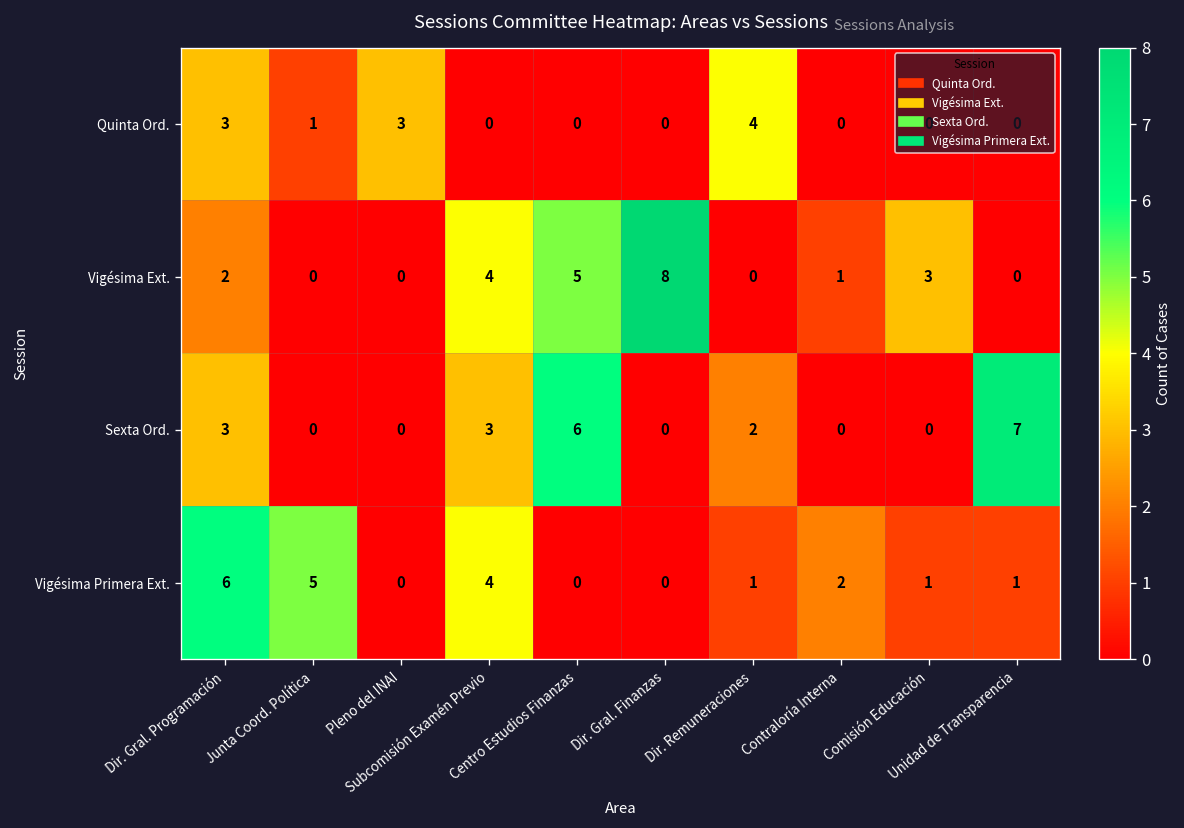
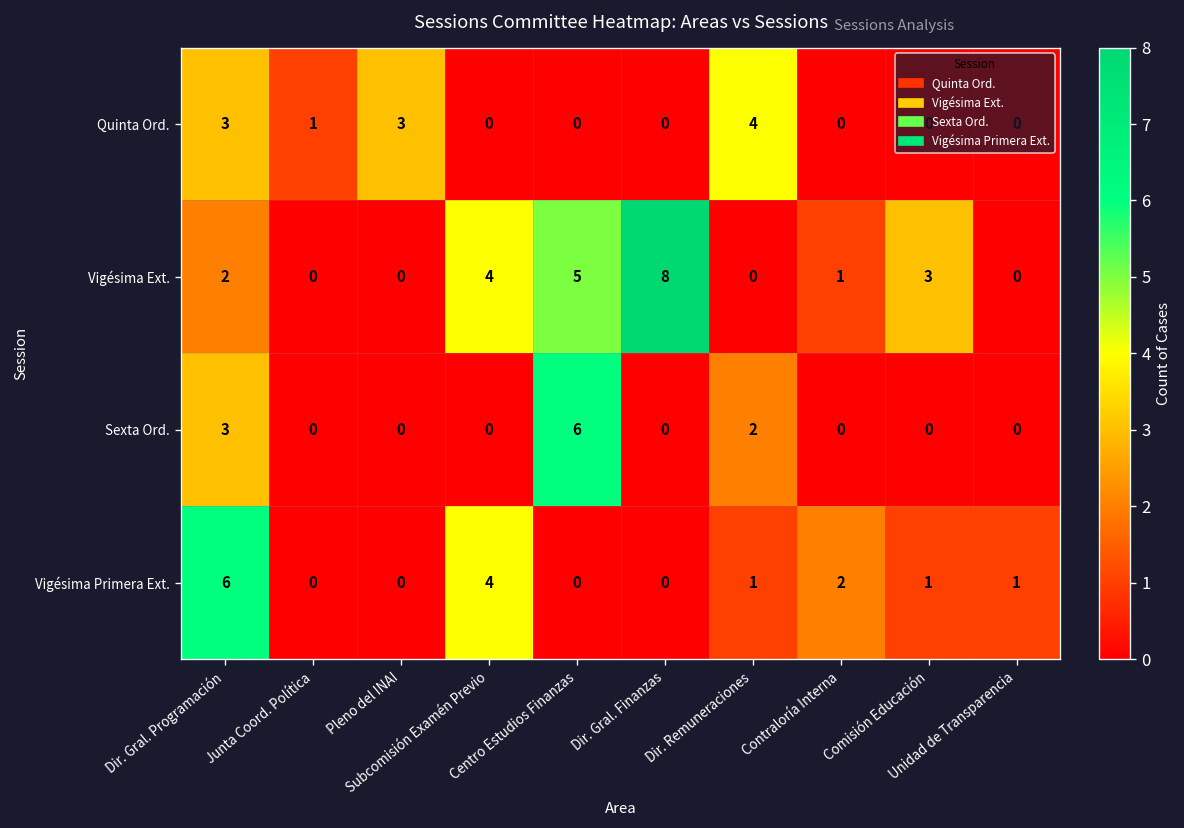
  {
    "Quinta Ord.": {
      "Dir. Gral. Programación": 3,
      "Junta Coord. Política": 1,
      "Pleno del INAI": 3,
      "Subcomisión Examén Previo": 0,
      "Centro Estudios Finanzas": 0,
      "Dir. Gral. Finanzas": 0,
      "Dir. Remuneraciones": 4,
      "Contraloría Interna": 0
    },
    "Vigésima Ext.": {
      "Dir. Gral. Programación": 2,
      "Junta Coord. Política": 0,
      "Pleno del INAI": 0,
      "Subcomisión Examén Previo": 4,
      "Centro Estudios Finanzas": 5,
      "Dir. Gral. Finanzas": 8,
      "Dir. Remuneraciones": 0,
      "Contraloría Interna": 1,
      "Comisión Educación": 3,
      "Unidad de Transparencia": 0
    },
    "Sexta Ord.": {
      "Dir. Gral. Programación": 3,
      "Junta Coord. Política": 0,
      "Pleno del INAI": 0,
-     "Subcomisión Examén Previo": 3,
+     "Subcomisión Examén Previo": 0,
      "Centro Estudios Finanzas": 6,
      "Dir. Gral. Finanzas": 0,
      "Dir. Remuneraciones": 2,
      "Contraloría Interna": 0,
      "Comisión Educación": 0,
-     "Unidad de Transparencia": 7
+     "Unidad de Transparencia": 0
    },
    "Vigésima Primera Ext.": {
      "Dir. Gral. Programación": 6,
-     "Junta Coord. Política": 5,
+     "Junta Coord. Política": 0,
      "Pleno del INAI": 0,
      "Subcomisión Examén Previo": 4,
      "Centro Estudios Finanzas": 0,
      "Dir. Gral. Finanzas": 0,
      "Dir. Remuneraciones": 1,
      "Contraloría Interna": 2,
      "Comisión Educación": 1,
      "Unidad de Transparencia": 1
    }
  }
